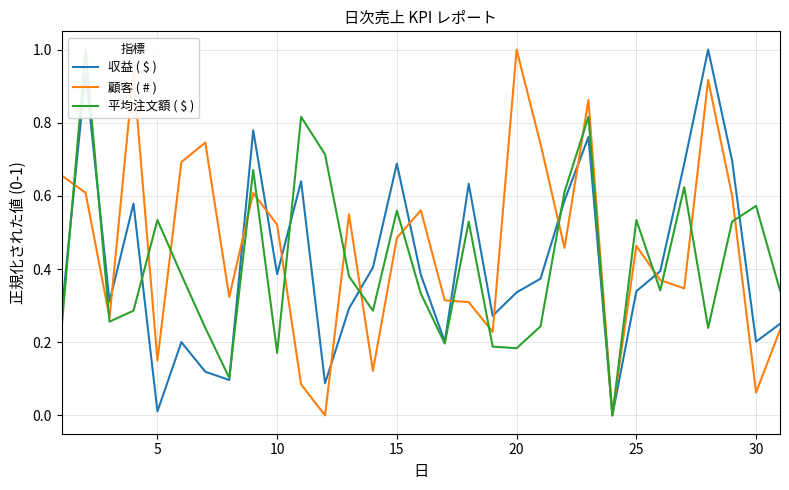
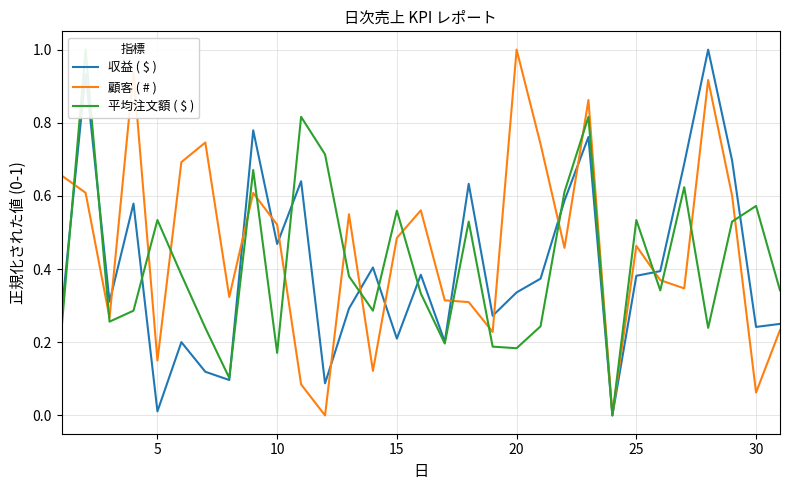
  {
    "収益 ( $ )": {
      "5": 0.01,
-     "10": 0.39,
-     "15": 0.69,
+     "10": 0.47,
+     "15": 0.21,
      "20": 0.34,
-     "25": 0.34,
-     "30": 0.20
+     "25": 0.38,
+     "30": 0.24
    },
    "顧客 ( # )": {
      "5": 0.15,
      "10": 0.52,
      "15": 0.49,
      "20": 1.00,
      "25": 0.46,
      "30": 0.06
    },
    "平均注文額 ( $ )": {
      "5": 0.53,
      "10": 0.17,
      "15": 0.56,
      "20": 0.18,
      "25": 0.53,
      "30": 0.57
    }
  }
